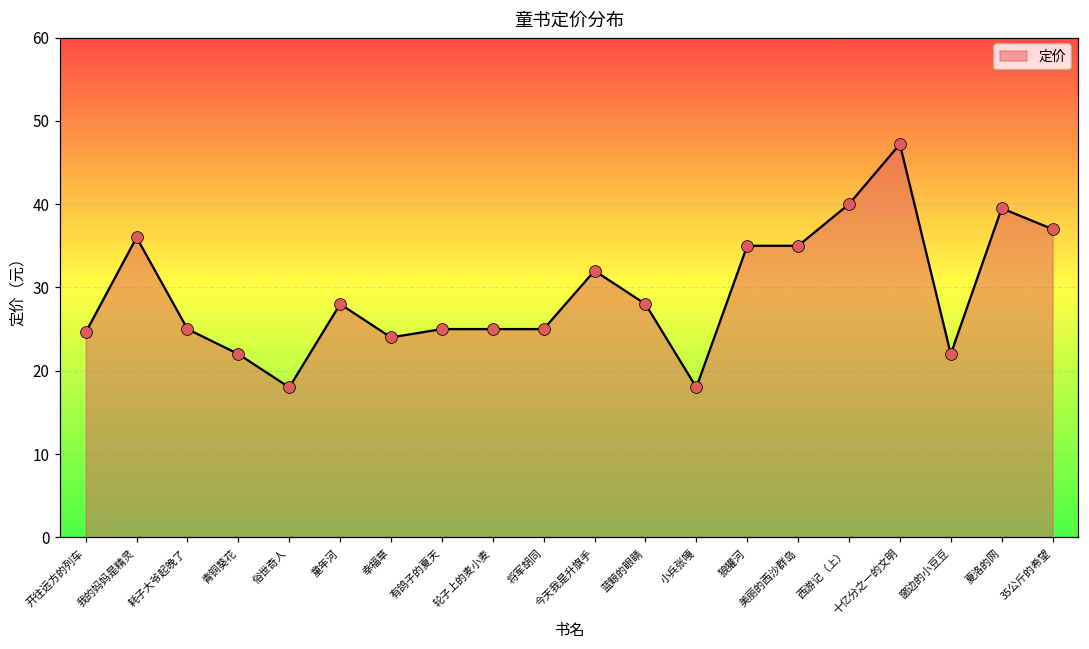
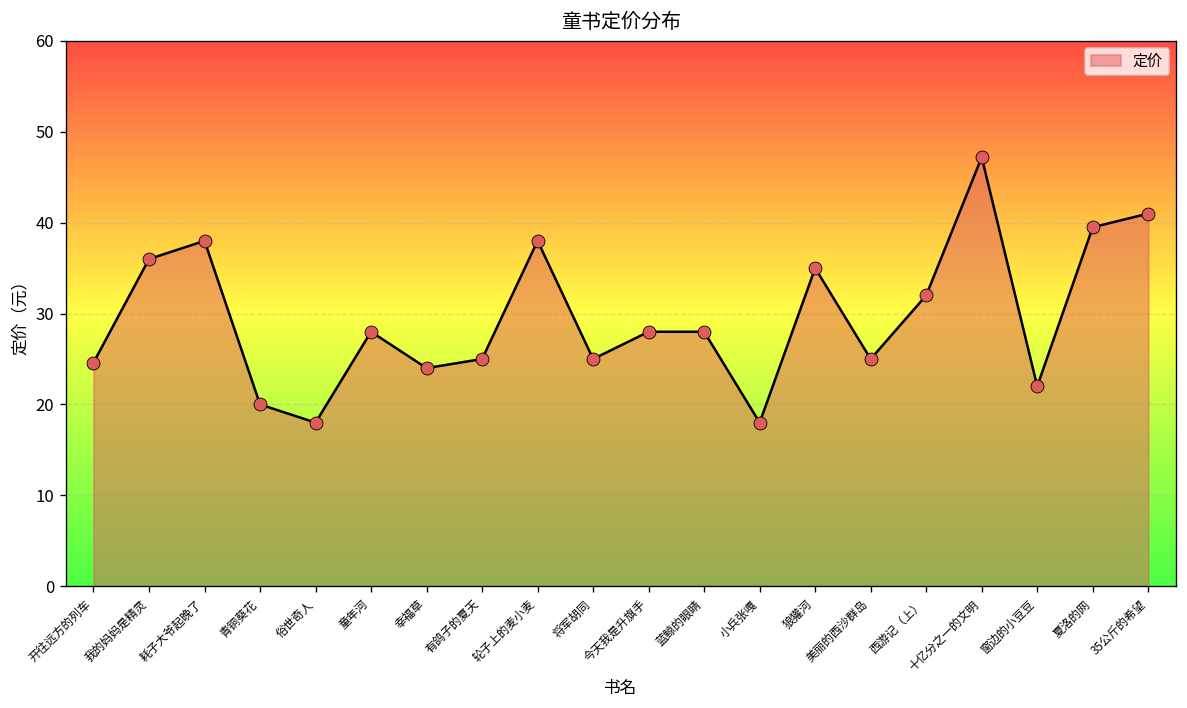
  {
    "开往远方的列车": 25,
    "我的妈妈是精灵": 36,
-   "耗子大爷起晚了": 25,
-   "青铜葵花": 22,
+   "耗子大爷起晚了": 38,
+   "青铜葵花": 20,
    "俗世奇人": 18,
    "童年河": 28,
    "幸福草": 24,
    "有鸽子的夏天": 25,
-   "轮子上的麦小麦": 25,
+   "轮子上的麦小麦": 38,
    "将军胡同": 25,
-   "今天我是升旗手": 32,
+   "今天我是升旗手": 28,
    "蓝鲸的眼睛": 28,
    "小兵张嘎": 18,
    "狼獾河": 35,
-   "美丽的西沙群岛": 35,
-   "西游记（上）": 40,
+   "美丽的西沙群岛": 25,
+   "西游记（上）": 32,
    "十亿分之一的文明": 47,
    "窗边的小豆豆": 22,
    "夏洛的网": 40,
-   "35公斤的希望": 37
+   "35公斤的希望": 41
  }
